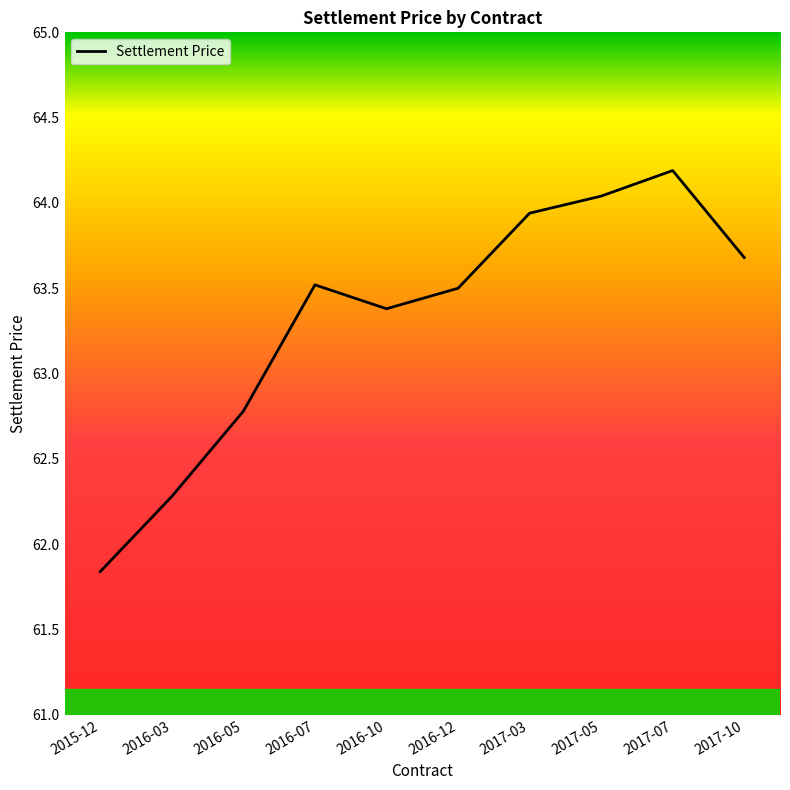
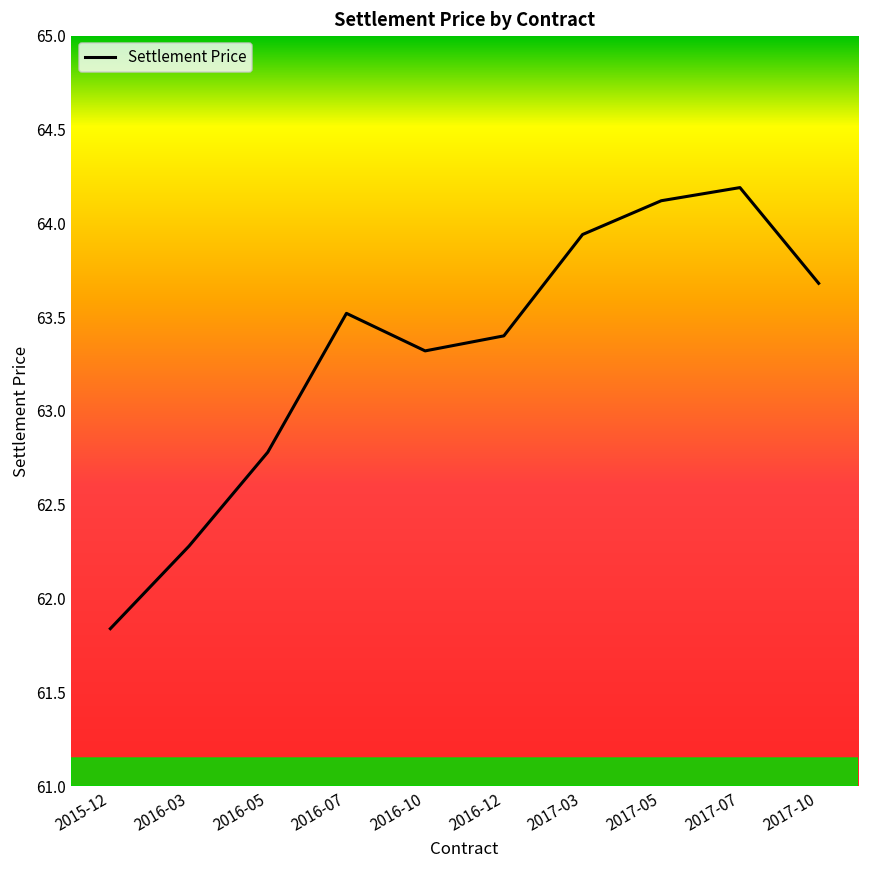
  {
    "2015-12": 61.84,
    "2016-03": 62.28,
    "2016-05": 62.78,
    "2016-07": 63.52,
-   "2016-10": 63.38,
-   "2016-12": 63.5,
+   "2016-10": 63.32,
+   "2016-12": 63.4,
    "2017-03": 63.94,
-   "2017-05": 64.04,
+   "2017-05": 64.12,
    "2017-07": 64.19,
    "2017-10": 63.68
  }
